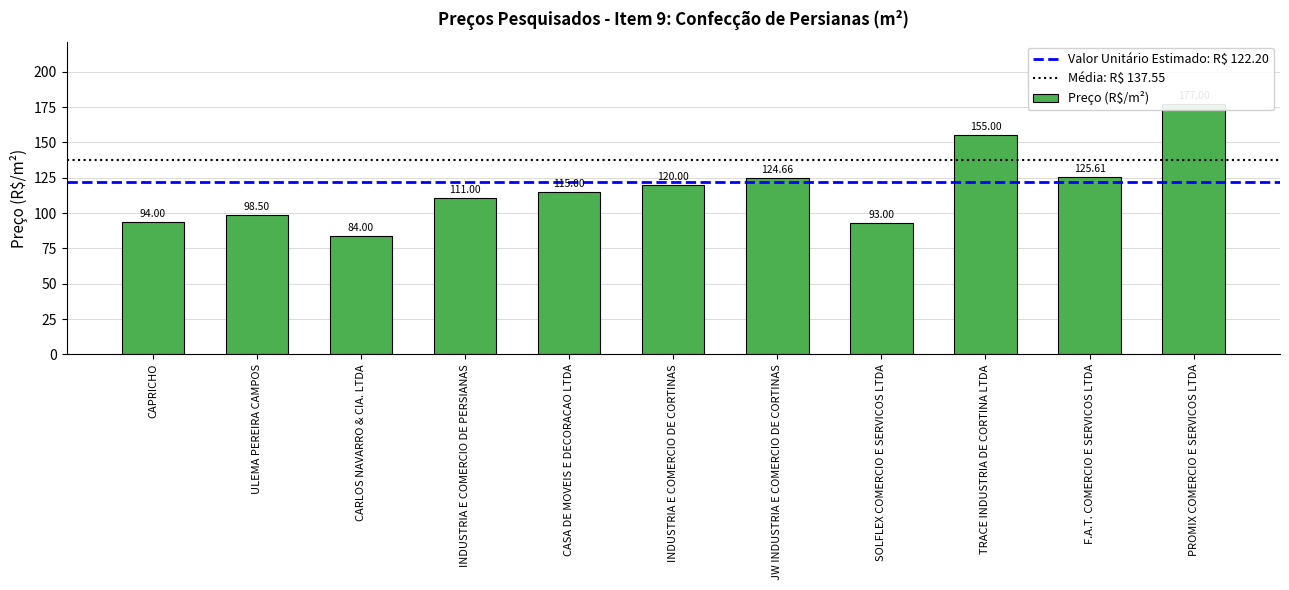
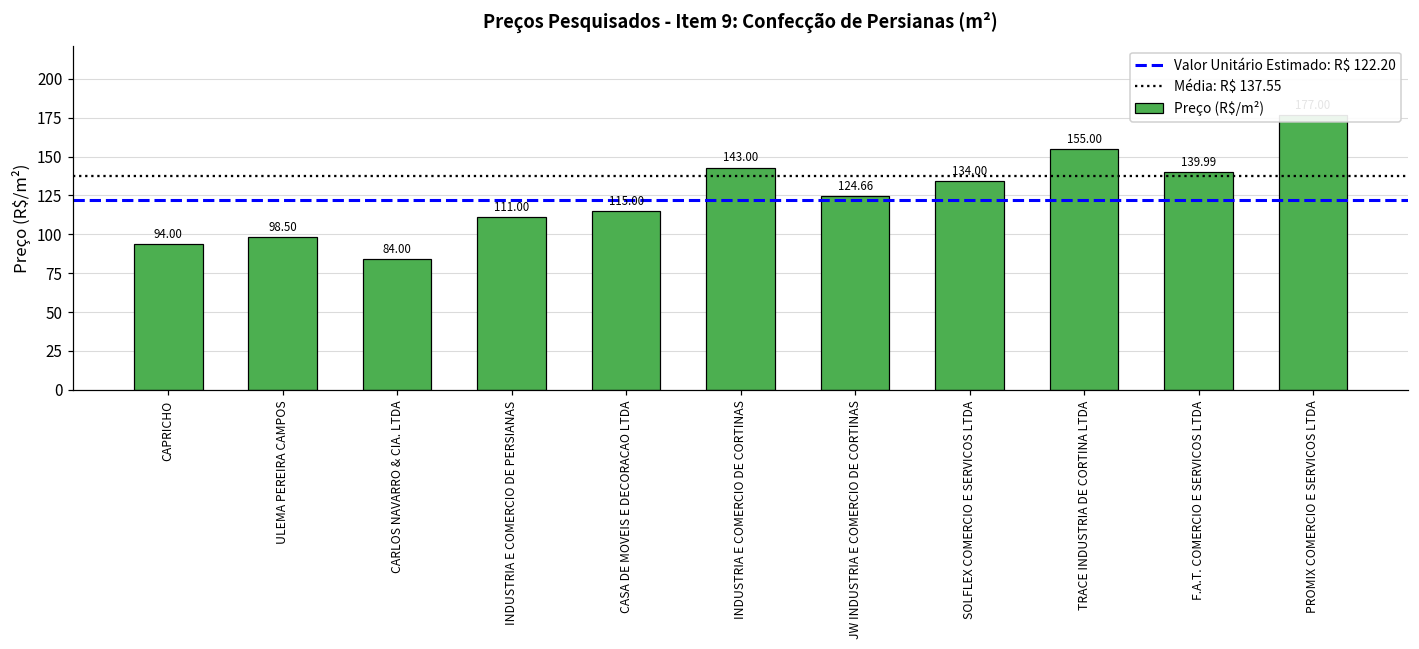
  {
    "CAPRICHO": 94.00,
    "ULEMA PEREIRA CAMPOS": 98.50,
    "CARLOS NAVARRO & CIA. LTDA": 84.00,
    "INDUSTRIA E COMERCIO DE PERSIANAS": 111.00,
    "CASA DE MOVEIS E DECORACAO LTDA": 115.00,
-   "INDUSTRIA E COMERCIO DE CORTINAS": 120.00,
+   "INDUSTRIA E COMERCIO DE CORTINAS": 143.00,
    "JW INDUSTRIA E COMERCIO DE CORTINAS": 124.66,
-   "SOLFLEX COMERCIO E SERVICOS LTDA": 93.00,
+   "SOLFLEX COMERCIO E SERVICOS LTDA": 134.00,
    "TRACE INDUSTRIA DE CORTINA LTDA": 155.00,
-   "F.A.T. COMERCIO E SERVICOS LTDA": 125.61
+   "F.A.T. COMERCIO E SERVICOS LTDA": 139.99
  }
